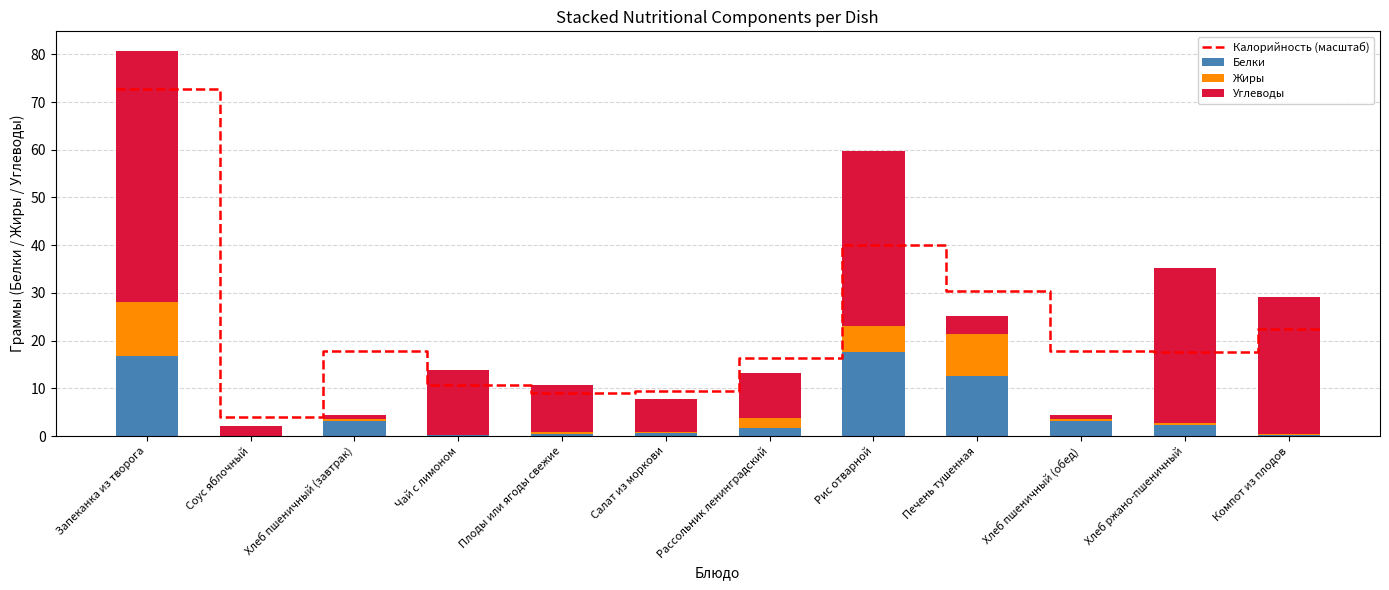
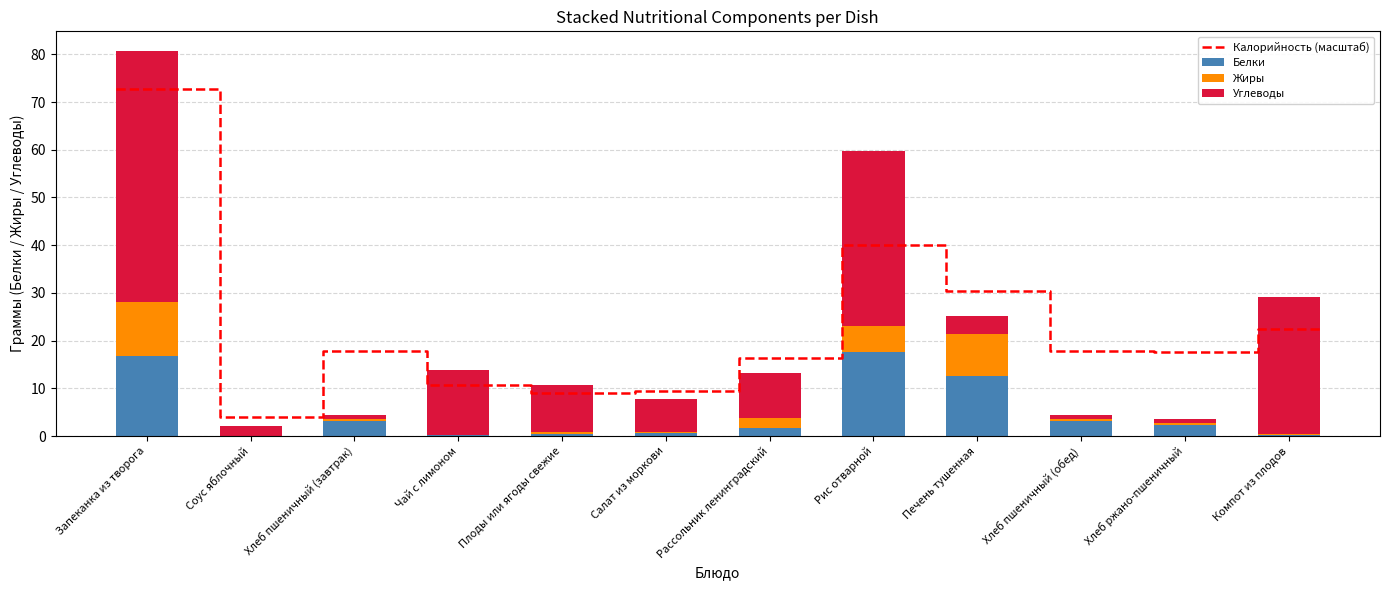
  {
    "Белки": {
      "Запеканка из творога": 17,
      "Хлеб пшеничный (завтрак)": 3,
      "Салат из моркови": 1,
      "Рассольник ленинградский": 2,
      "Рис отварной": 18,
      "Печень тушенная": 13,
      "Хлеб пшеничный (обед)": 3,
      "Хлеб ржано-пшеничный": 2
    },
    "Жиры": {
      "Запеканка из творога": 11,
      "Рассольник ленинградский": 2,
      "Рис отварной": 5,
      "Печень тушенная": 9
    },
    "Углеводы": {
      "Запеканка из творога": 53,
      "Соус яблочный": 2,
      "Хлеб пшеничный (завтрак)": 1,
      "Чай с лимоном": 14,
      "Плоды или ягоды свежие": 10,
      "Салат из моркови": 7,
      "Рассольник ленинградский": 10,
      "Рис отварной": 37,
      "Печень тушенная": 4,
      "Хлеб пшеничный (обед)": 1,
-     "Хлеб ржано-пшеничный": 33,
+     "Хлеб ржано-пшеничный": 1,
      "Компот из плодов": 29
    }
  }
